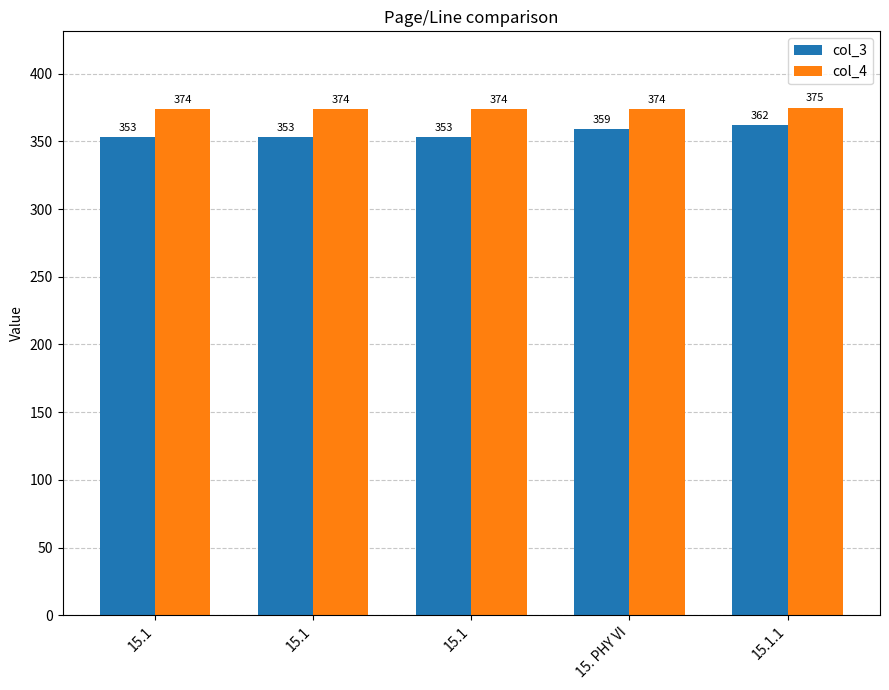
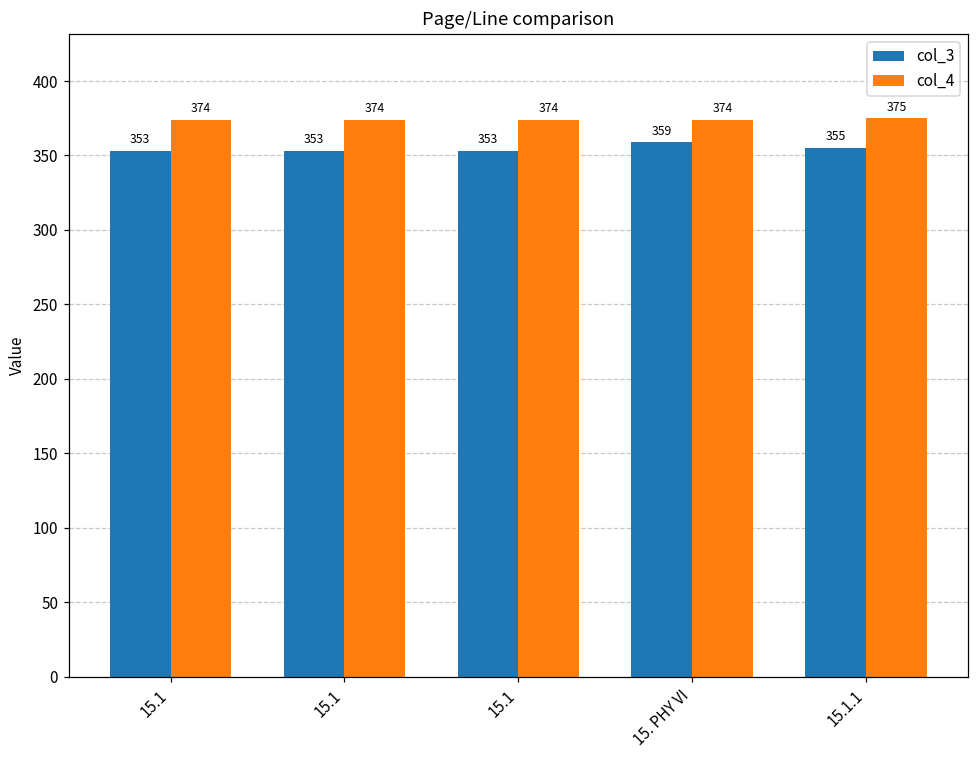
  {
    "col_3": {
      "15. PHY VI": 359,
-     "15.1.1": 362
+     "15.1.1": 355
    },
    "col_4": {
      "15. PHY VI": 374,
      "15.1.1": 375
    }
  }
